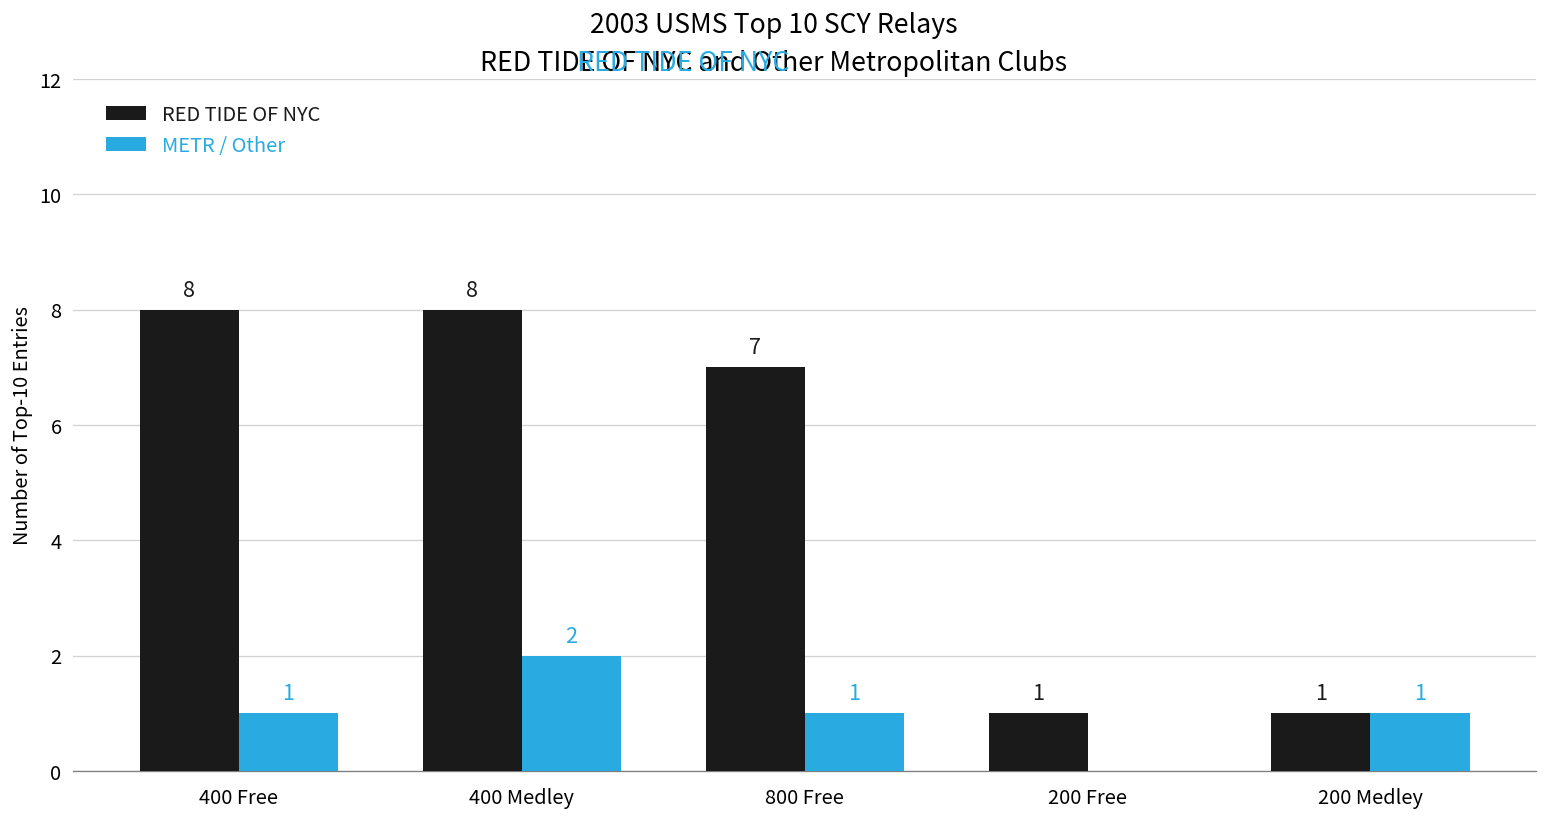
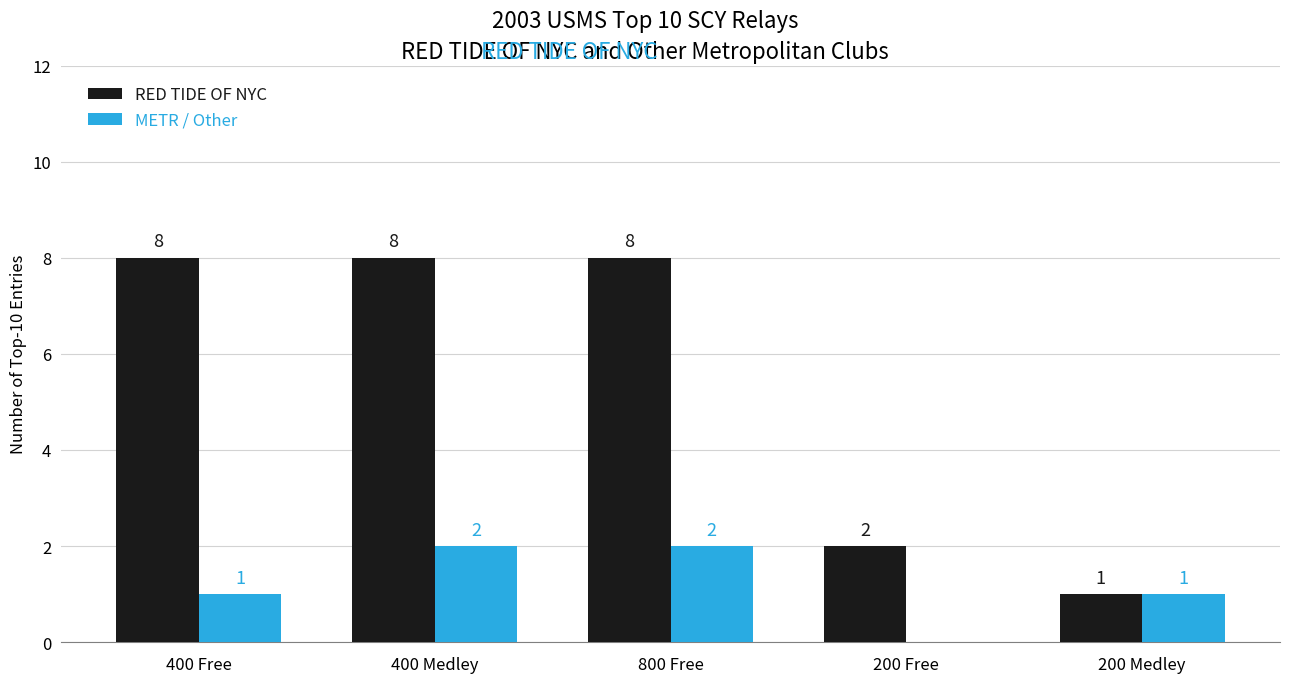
  {
    "RED TIDE OF NYC": {
      "400 Free": 8,
      "400 Medley": 8,
-     "800 Free": 7,
-     "200 Free": 1,
+     "800 Free": 8,
+     "200 Free": 2,
      "200 Medley": 1
    },
    "METR / Other": {
      "400 Free": 1,
      "400 Medley": 2,
-     "800 Free": 1,
+     "800 Free": 2,
      "200 Medley": 1
    }
  }
